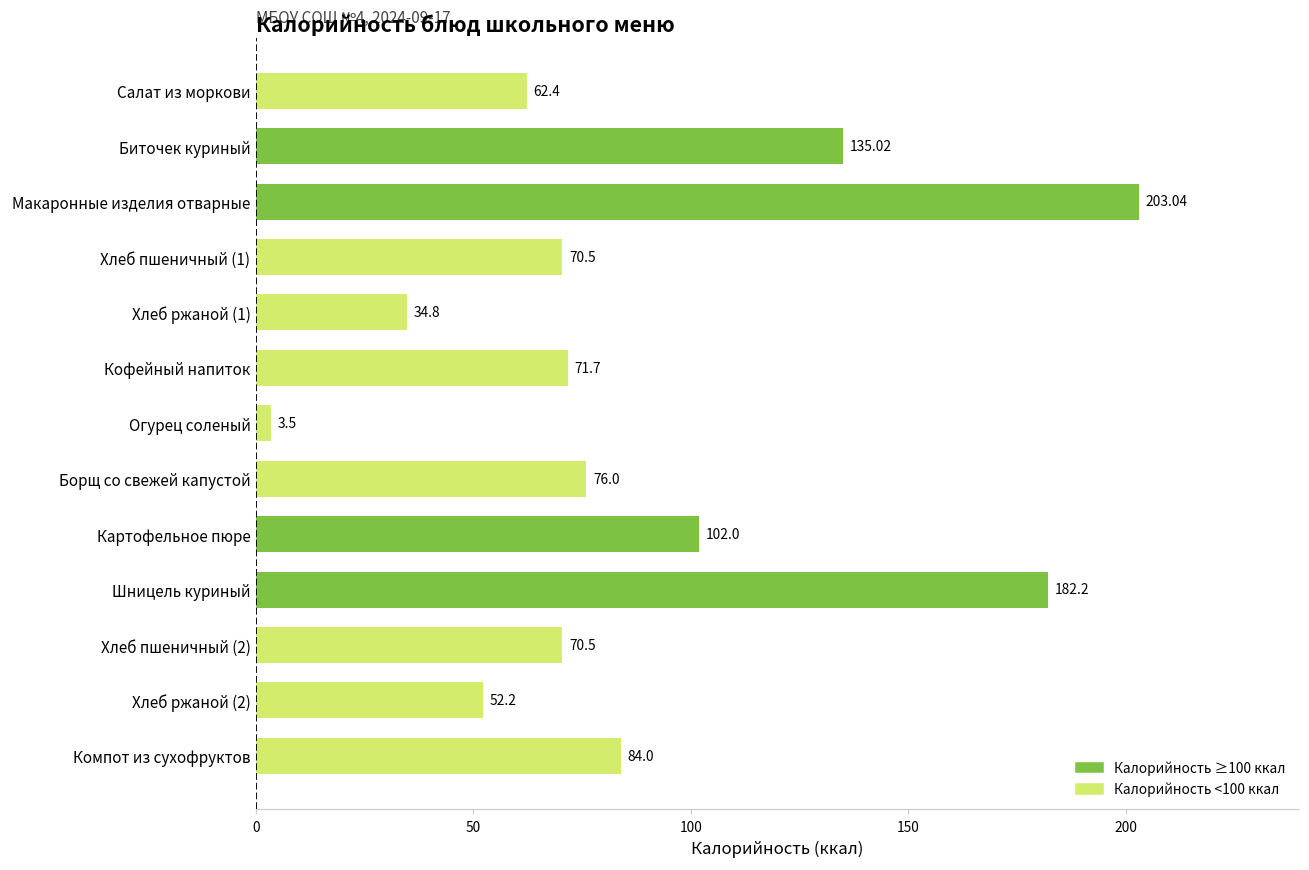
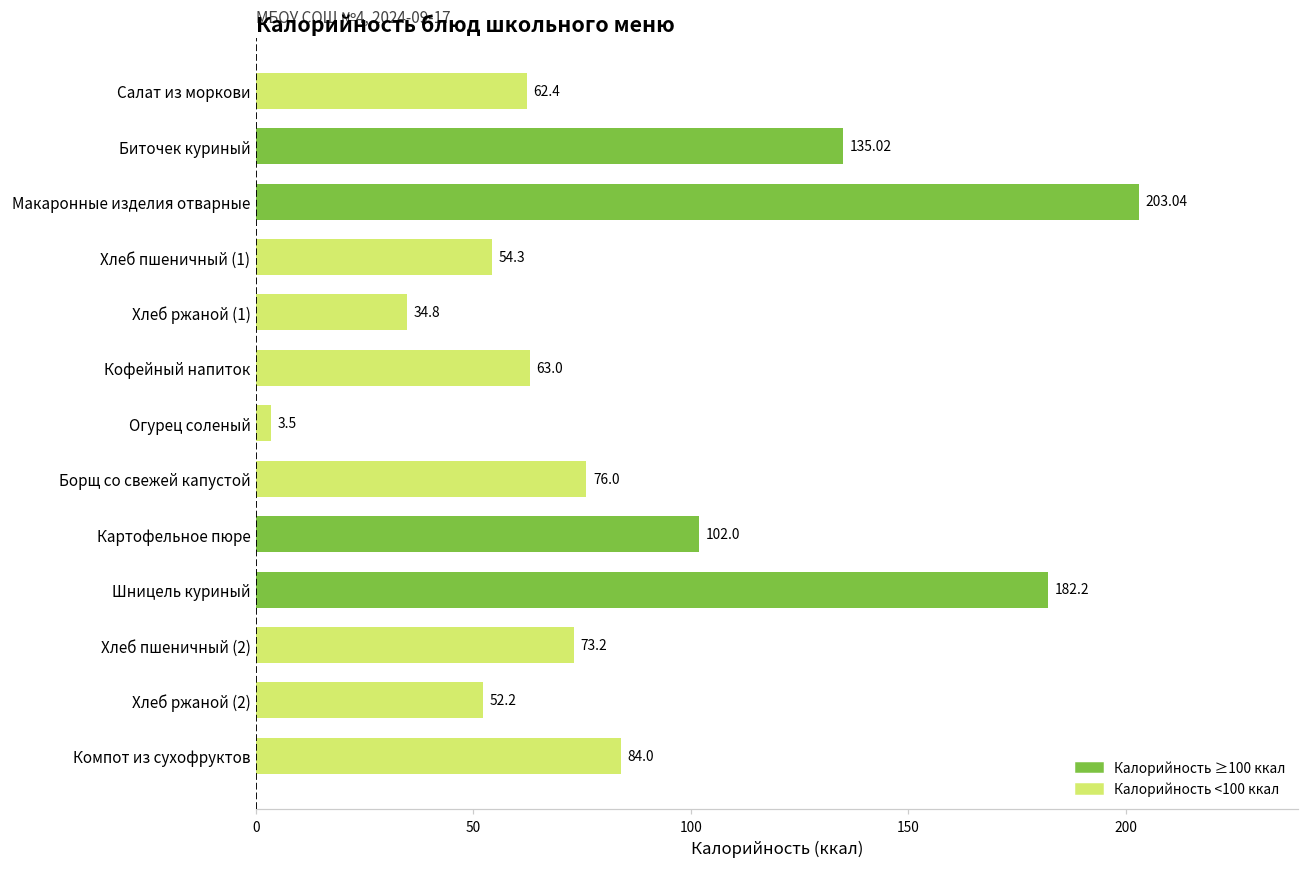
  {
    "Салат из моркови": 62.4,
    "Биточек куриный": 135.02,
    "Макаронные изделия отварные": 203.04,
-   "Хлеб пшеничный (1)": 70.5,
+   "Хлеб пшеничный (1)": 54.3,
    "Хлеб ржаной (1)": 34.8,
-   "Кофейный напиток": 71.7,
+   "Кофейный напиток": 63.0,
    "Огурец соленый": 3.5,
    "Борщ со свежей капустой": 76.0,
    "Картофельное пюре": 102.0,
    "Шницель куриный": 182.2,
-   "Хлеб пшеничный (2)": 70.5,
+   "Хлеб пшеничный (2)": 73.2,
    "Хлеб ржаной (2)": 52.2,
    "Компот из сухофруктов": 84.0
  }
